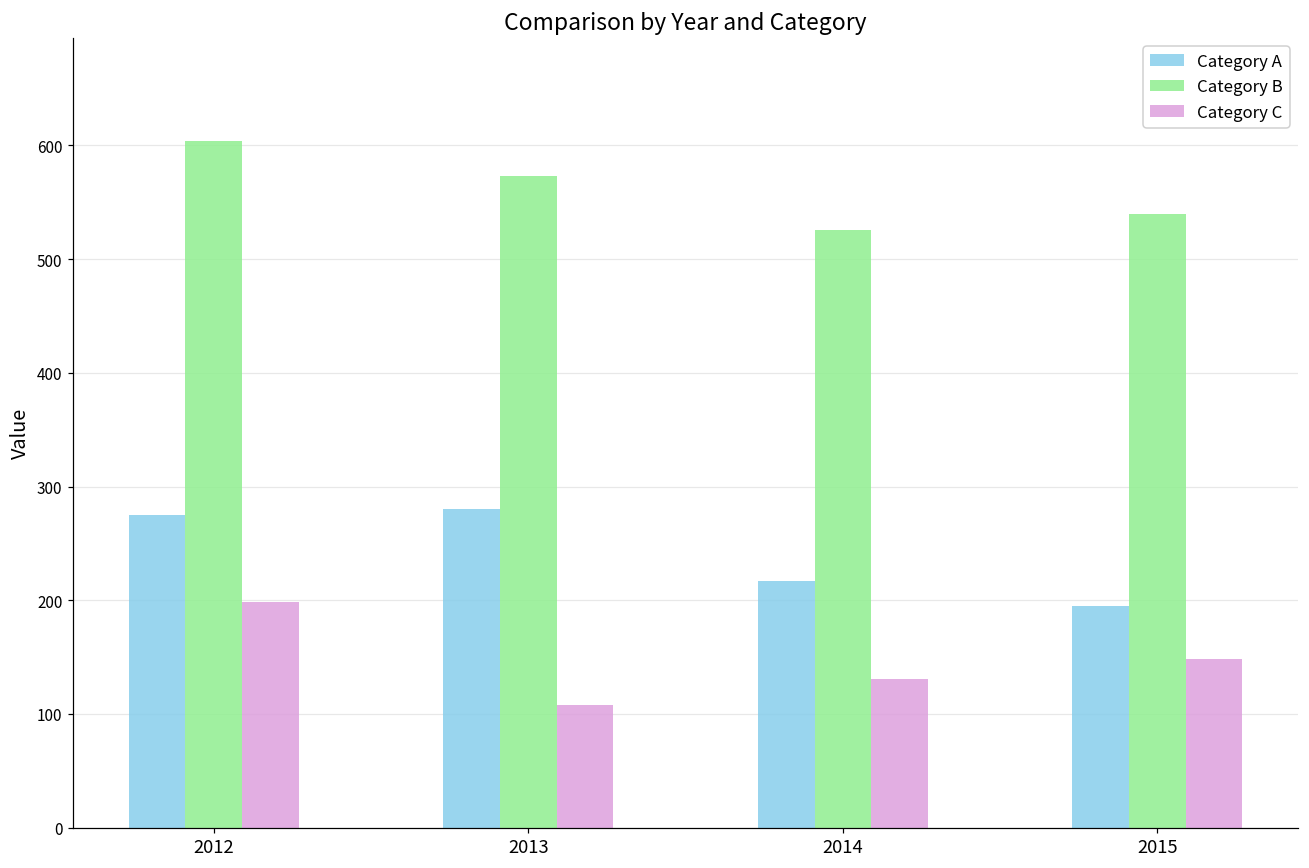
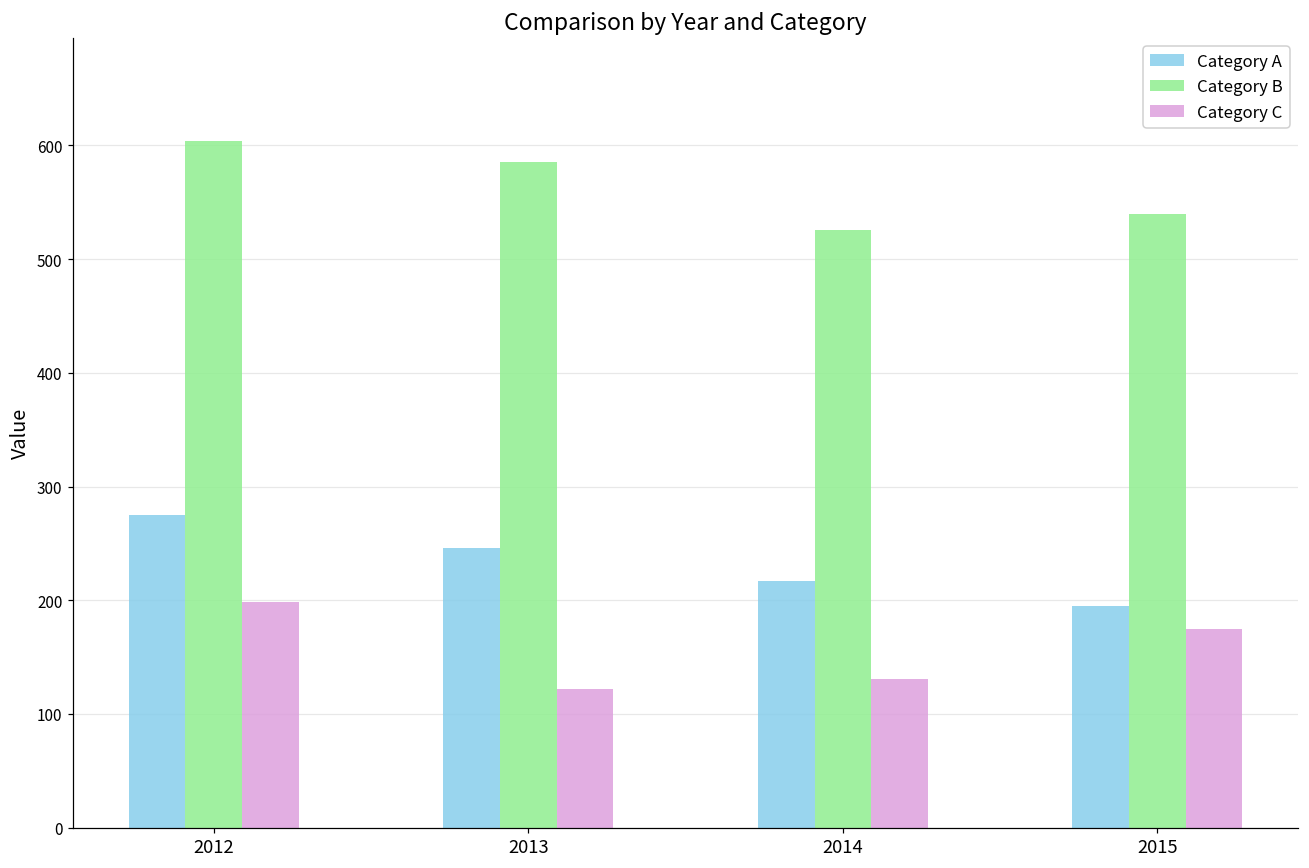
  {
    "Category A": {
      "2012": 275,
-     "2013": 280,
+     "2013": 246,
      "2014": 217,
      "2015": 195
    },
    "Category B": {
      "2012": 604,
-     "2013": 573,
+     "2013": 585,
      "2014": 526,
      "2015": 540
    },
    "Category C": {
      "2012": 198,
-     "2013": 108,
+     "2013": 122,
      "2014": 131,
-     "2015": 148
+     "2015": 175
    }
  }
